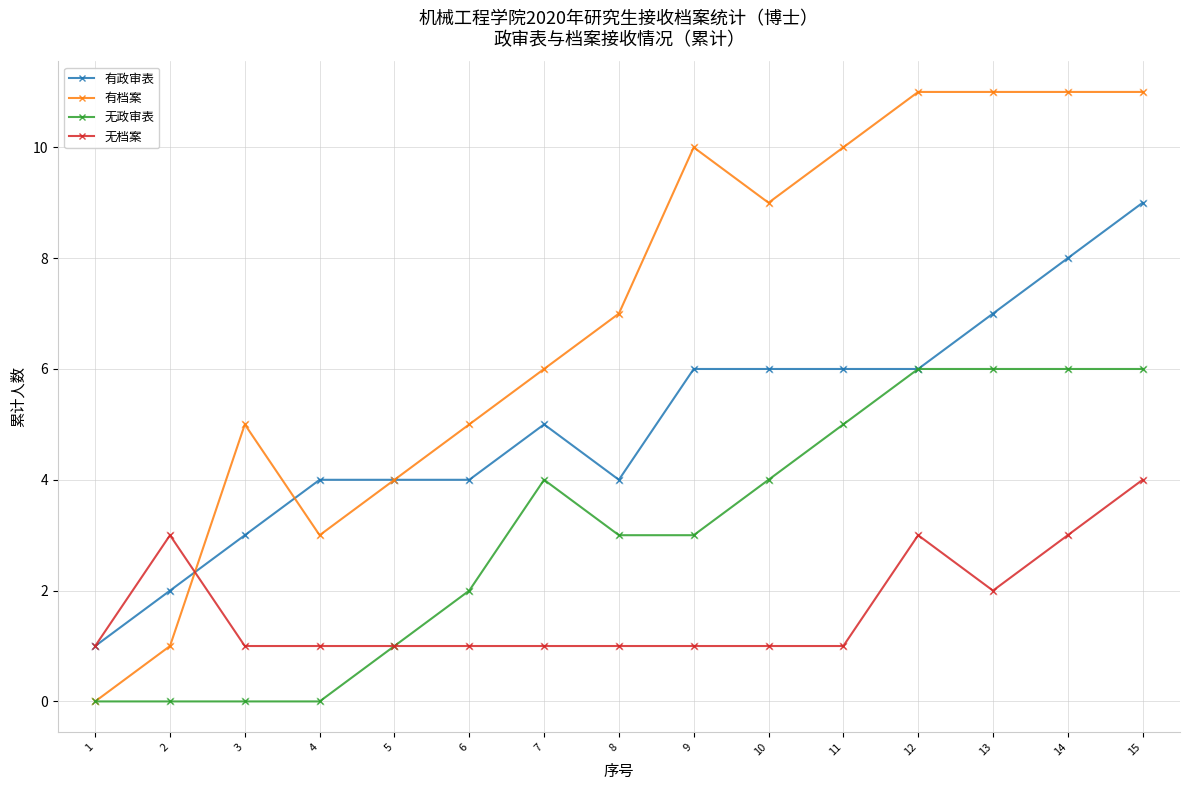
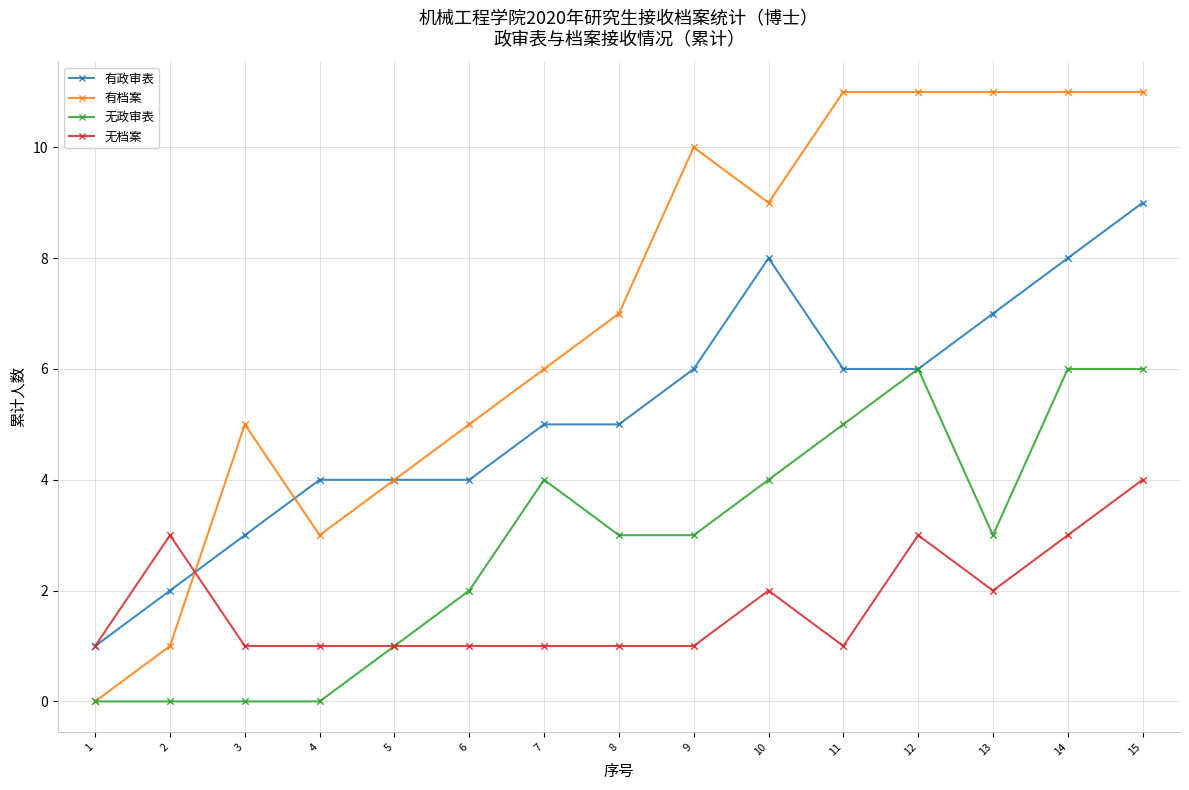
  {
    "有政审表": {
      "2": 2,
      "3": 3,
      "4": 4,
      "6": 4,
      "7": 5,
-     "8": 4,
+     "8": 5,
      "9": 6,
-     "10": 6,
+     "10": 8,
      "11": 6,
      "13": 7,
      "14": 8,
      "15": 9
    },
    "有档案": {
      "2": 1,
      "3": 5,
      "4": 3,
      "6": 5,
      "7": 6,
      "8": 7,
      "9": 10,
      "10": 9,
-     "11": 10,
+     "11": 11,
      "12": 11,
      "13": 11,
      "14": 11,
      "15": 11
    },
    "无政审表": {
      "2": 0,
      "3": 0,
      "4": 0,
      "6": 2,
      "7": 4,
      "8": 3,
      "9": 3,
      "10": 4,
      "11": 5,
-     "13": 6,
+     "13": 3,
      "14": 6,
      "15": 6
    },
    "无档案": {
      "2": 3,
      "3": 1,
      "4": 1,
      "6": 1,
      "7": 1,
      "8": 1,
      "9": 1,
-     "10": 1,
+     "10": 2,
      "11": 1,
      "12": 3,
      "13": 2,
      "14": 3,
      "15": 4
    }
  }
